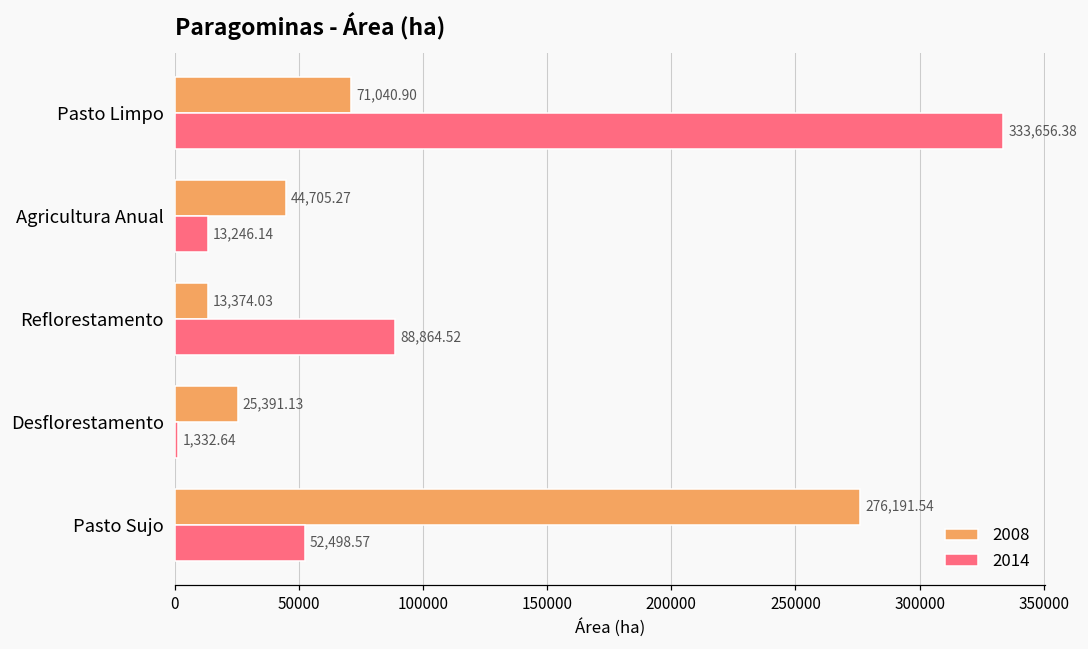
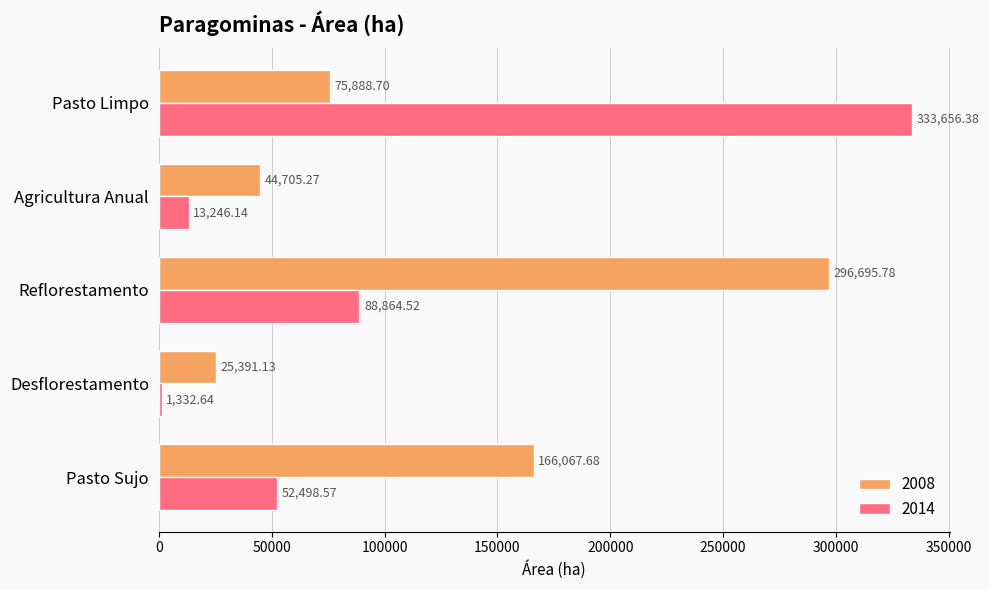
  {
    "2008": {
-     "Pasto Limpo": "71,040.90",
+     "Pasto Limpo": "75,888.70",
      "Agricultura Anual": "44,705.27",
-     "Reflorestamento": "13,374.03",
+     "Reflorestamento": "296,695.78",
      "Desflorestamento": "25,391.13",
-     "Pasto Sujo": "276,191.54"
+     "Pasto Sujo": "166,067.68"
    },
    "2014": {
      "Pasto Limpo": "333,656.38",
      "Agricultura Anual": "13,246.14",
      "Reflorestamento": "88,864.52",
      "Desflorestamento": "1,332.64",
      "Pasto Sujo": "52,498.57"
    }
  }
